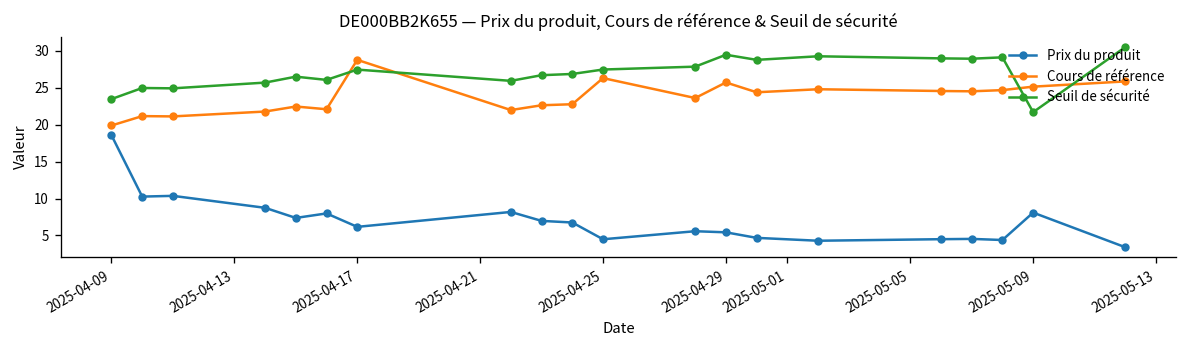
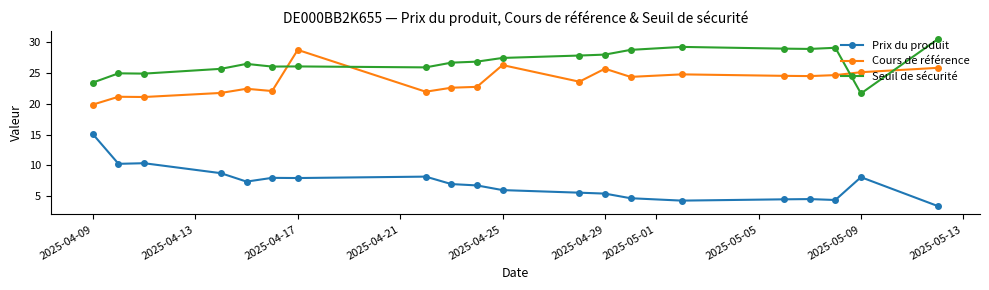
  {
    "Prix du produit": {
-     "2025-04-09": 19,
-     "2025-04-17": 6,
-     "2025-04-25": 4,
+     "2025-04-09": 15,
+     "2025-04-17": 8,
+     "2025-04-25": 6,
      "2025-04-29": 5,
      "2025-05-09": 8
    },
    "Cours de référence": {
      "2025-04-09": 20,
      "2025-04-17": 29,
      "2025-04-25": 26,
      "2025-04-29": 26,
      "2025-05-09": 25
    },
    "Seuil de sécurité": {
      "2025-04-09": 23,
-     "2025-04-17": 27,
+     "2025-04-17": 26,
      "2025-04-25": 27,
-     "2025-04-29": 29,
+     "2025-04-29": 28,
      "2025-05-09": 22
    }
  }
